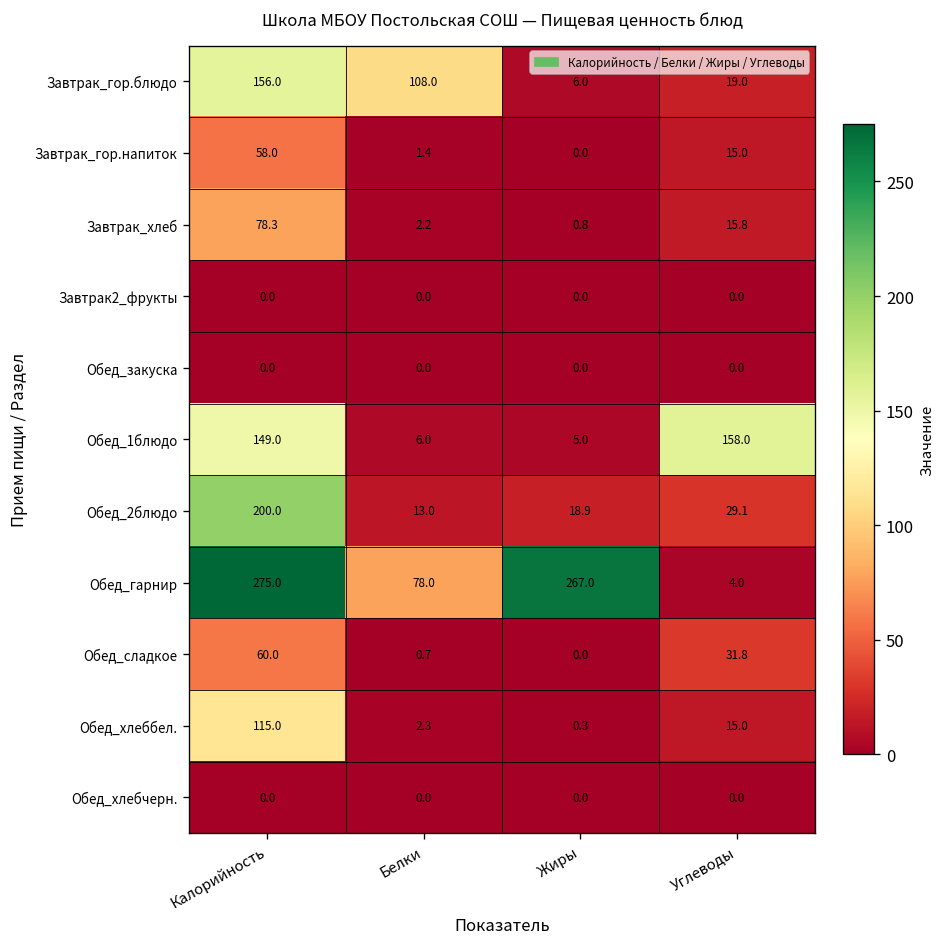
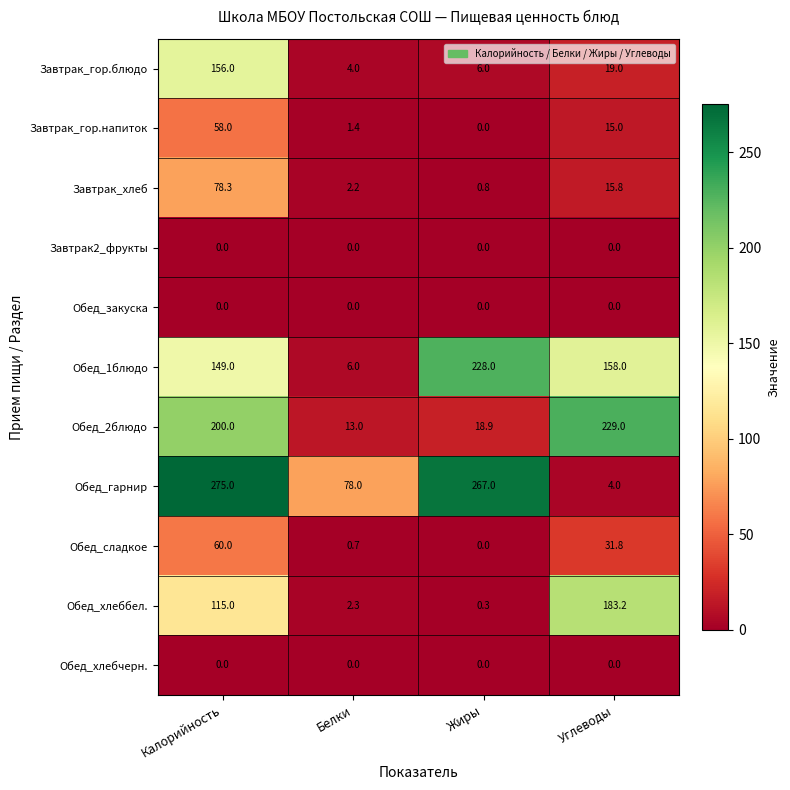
  {
    "Завтрак_гор.блюдо": {
      "Калорийность": 156.0,
-     "Белки": 108.0,
+     "Белки": 4.0,
      "Жиры": 6.0,
      "Углеводы": 19.0
    },
    "Завтрак_гор.напиток": {
      "Калорийность": 58.0,
      "Белки": 1.4,
      "Жиры": 0.0,
      "Углеводы": 15.0
    },
    "Завтрак_хлеб": {
      "Калорийность": 78.3,
      "Белки": 2.2,
      "Жиры": 0.8,
      "Углеводы": 15.8
    },
    "Завтрак2_фрукты": {
      "Калорийность": 0.0,
      "Белки": 0.0,
      "Жиры": 0.0,
      "Углеводы": 0.0
    },
    "Обед_закуска": {
      "Калорийность": 0.0,
      "Белки": 0.0,
      "Жиры": 0.0,
      "Углеводы": 0.0
    },
    "Обед_1блюдо": {
      "Калорийность": 149.0,
      "Белки": 6.0,
-     "Жиры": 5.0,
+     "Жиры": 228.0,
      "Углеводы": 158.0
    },
    "Обед_2блюдо": {
      "Калорийность": 200.0,
      "Белки": 13.0,
      "Жиры": 18.9,
-     "Углеводы": 29.1
+     "Углеводы": 229.0
    },
    "Обед_гарнир": {
      "Калорийность": 275.0,
      "Белки": 78.0,
      "Жиры": 267.0,
      "Углеводы": 4.0
    },
    "Обед_сладкое": {
      "Калорийность": 60.0,
      "Белки": 0.7,
      "Жиры": 0.0,
      "Углеводы": 31.8
    },
    "Обед_хлеббел.": {
      "Калорийность": 115.0,
      "Белки": 2.3,
      "Жиры": 0.3,
-     "Углеводы": 15.0
+     "Углеводы": 183.2
    },
    "Обед_хлебчерн.": {
      "Калорийность": 0.0,
      "Белки": 0.0,
      "Жиры": 0.0,
      "Углеводы": 0.0
    }
  }
